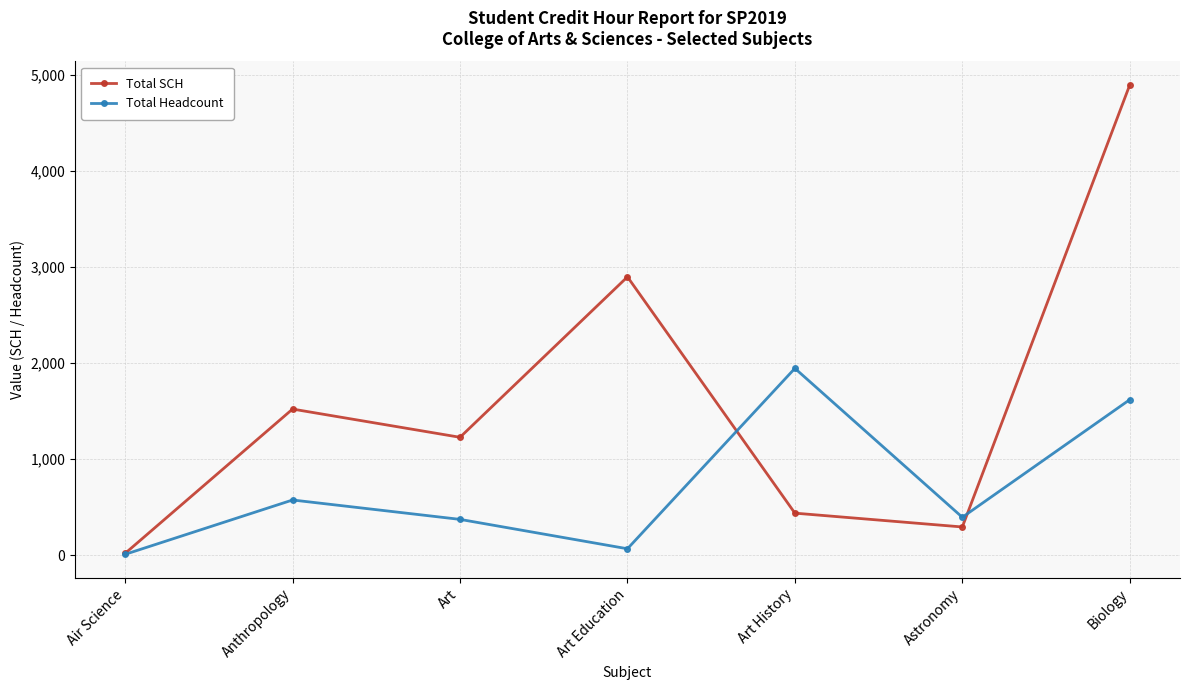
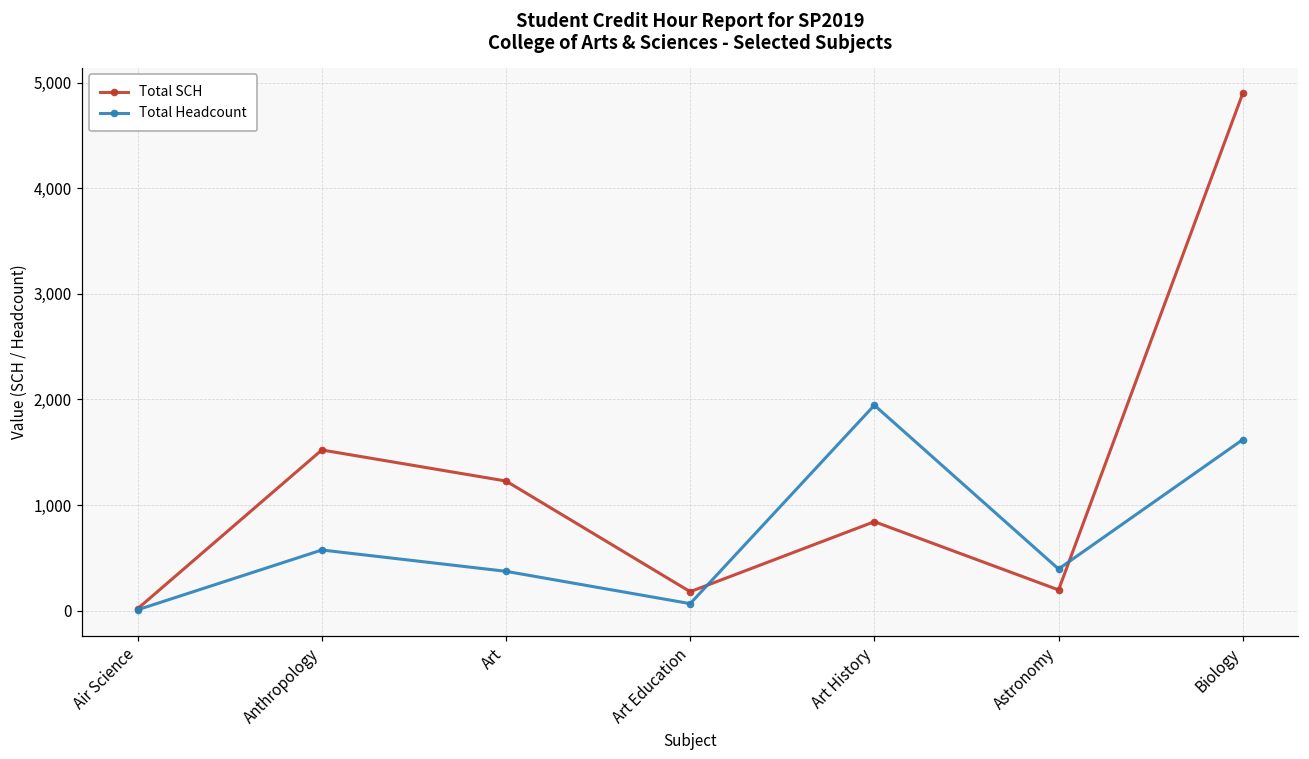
  {
    "Total SCH": {
      "Anthropology": "1,500",
      "Art": "1,200",
-     "Art Education": "2,900",
-     "Art History": "400",
-     "Astronomy": "300",
+     "Art Education": "200",
+     "Art History": "800",
+     "Astronomy": "200",
      "Biology": "4,900"
    },
    "Total Headcount": {
      "Anthropology": "600",
      "Art": "400",
      "Art Education": "100",
      "Art History": "1,900",
      "Astronomy": "400",
      "Biology": "1,600"
    }
  }
